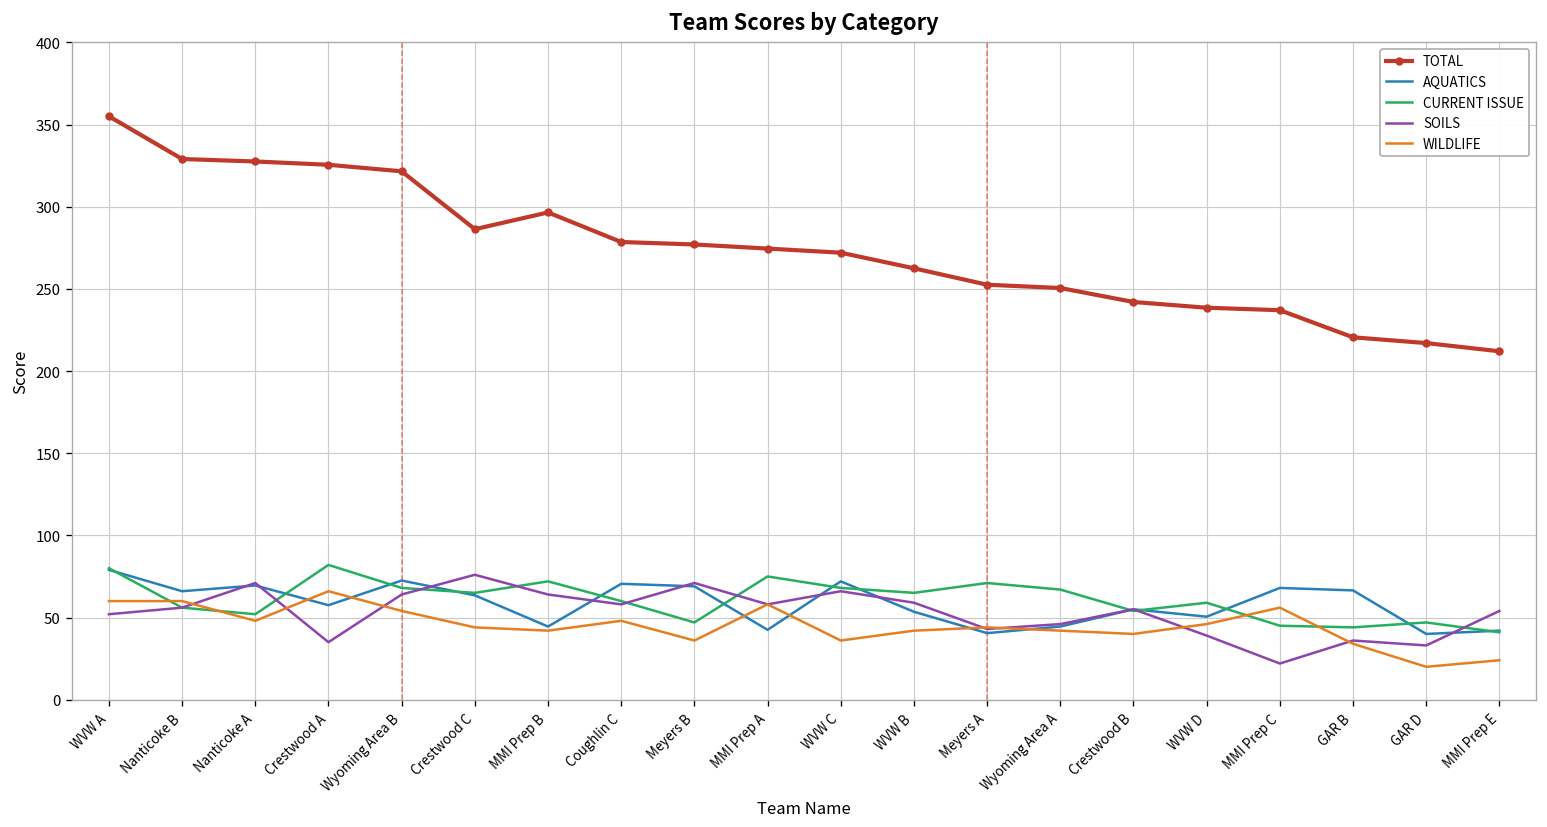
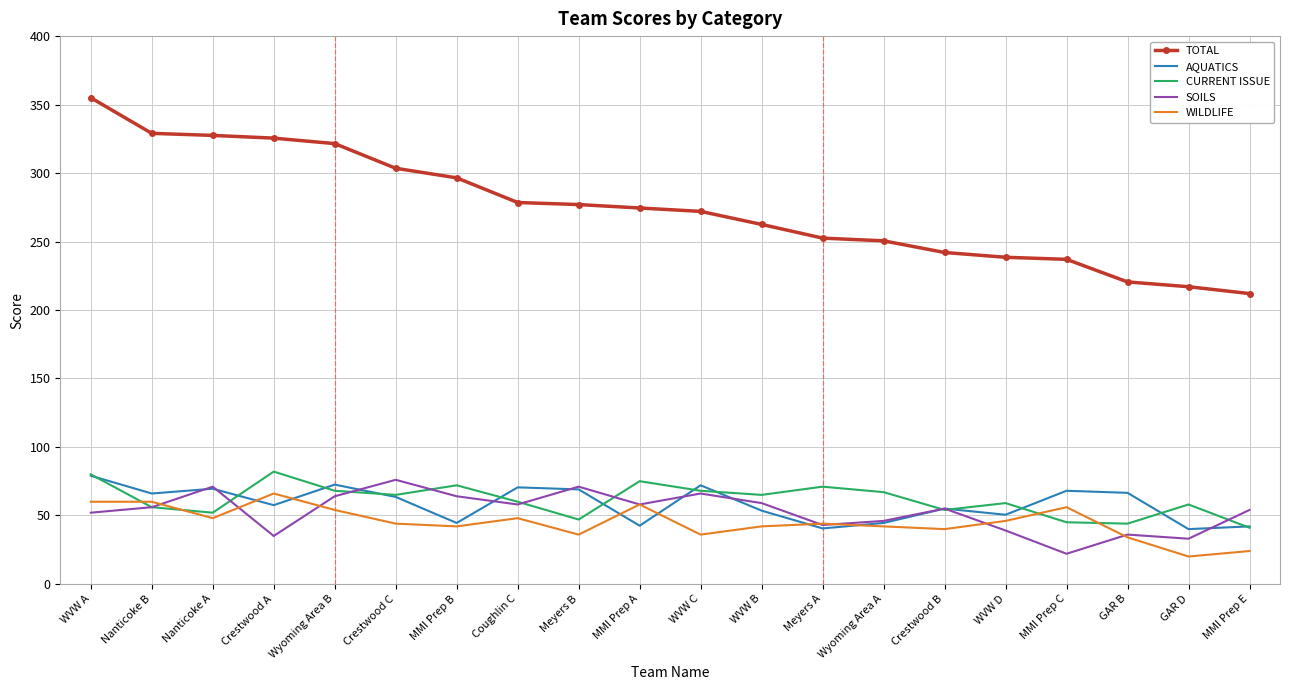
  {
    "TOTAL": {
      "WVW A": 355,
      "Nanticoke B": 329,
      "Nanticoke A": 328,
      "Crestwood A": 326,
      "Wyoming Area B": 322,
-     "Crestwood C": 286,
+     "Crestwood C": 304,
      "MMI Prep B": 297,
      "Coughlin C": 279,
      "Meyers B": 277,
      "MMI Prep A": 275,
      "WVW C": 272,
      "WVW B": 263,
      "Meyers A": 253,
      "Wyoming Area A": 251,
      "Crestwood B": 242,
      "WVW D": 239,
      "MMI Prep C": 237,
      "GAR B": 221,
      "GAR D": 217,
      "MMI Prep E": 212
    },
    "AQUATICS": {
      "Nanticoke B": 66,
      "Crestwood A": 58,
      "Wyoming Area B": 73,
      "MMI Prep B": 45,
      "Coughlin C": 71,
      "Meyers B": 69,
      "MMI Prep A": 43,
      "WVW C": 72,
      "WVW B": 54,
      "Meyers A": 41,
      "WVW D": 51,
      "MMI Prep C": 68,
      "GAR B": 67,
      "GAR D": 40
    },
    "CURRENT ISSUE": {
      "Nanticoke A": 52,
      "Crestwood A": 82,
      "Wyoming Area B": 68,
      "MMI Prep B": 72,
      "Coughlin C": 60,
      "Meyers B": 47,
      "MMI Prep A": 75,
      "WVW C": 68,
      "WVW B": 65,
      "Meyers A": 71,
      "Wyoming Area A": 67,
      "WVW D": 59,
      "MMI Prep C": 45,
      "GAR B": 44,
-     "GAR D": 47
+     "GAR D": 58
    },
    "SOILS": {
      "WVW A": 52,
      "Crestwood A": 35,
      "Wyoming Area B": 64,
      "Crestwood C": 76,
      "MMI Prep B": 64,
      "Coughlin C": 58,
      "Meyers B": 71,
      "WVW C": 66,
      "WVW B": 59,
      "WVW D": 39,
      "MMI Prep C": 22,
      "GAR B": 36,
      "GAR D": 33,
      "MMI Prep E": 54
    },
    "WILDLIFE": {
      "WVW A": 60,
      "Nanticoke B": 60,
      "Nanticoke A": 48,
      "Crestwood A": 66,
      "Wyoming Area B": 54,
      "Crestwood C": 44,
      "MMI Prep B": 42,
      "Coughlin C": 48,
      "Meyers B": 36,
      "WVW C": 36,
      "WVW B": 42,
      "Wyoming Area A": 42,
      "Crestwood B": 40,
      "WVW D": 46,
      "MMI Prep C": 56,
      "GAR B": 34,
      "GAR D": 20,
      "MMI Prep E": 24
    }
  }
